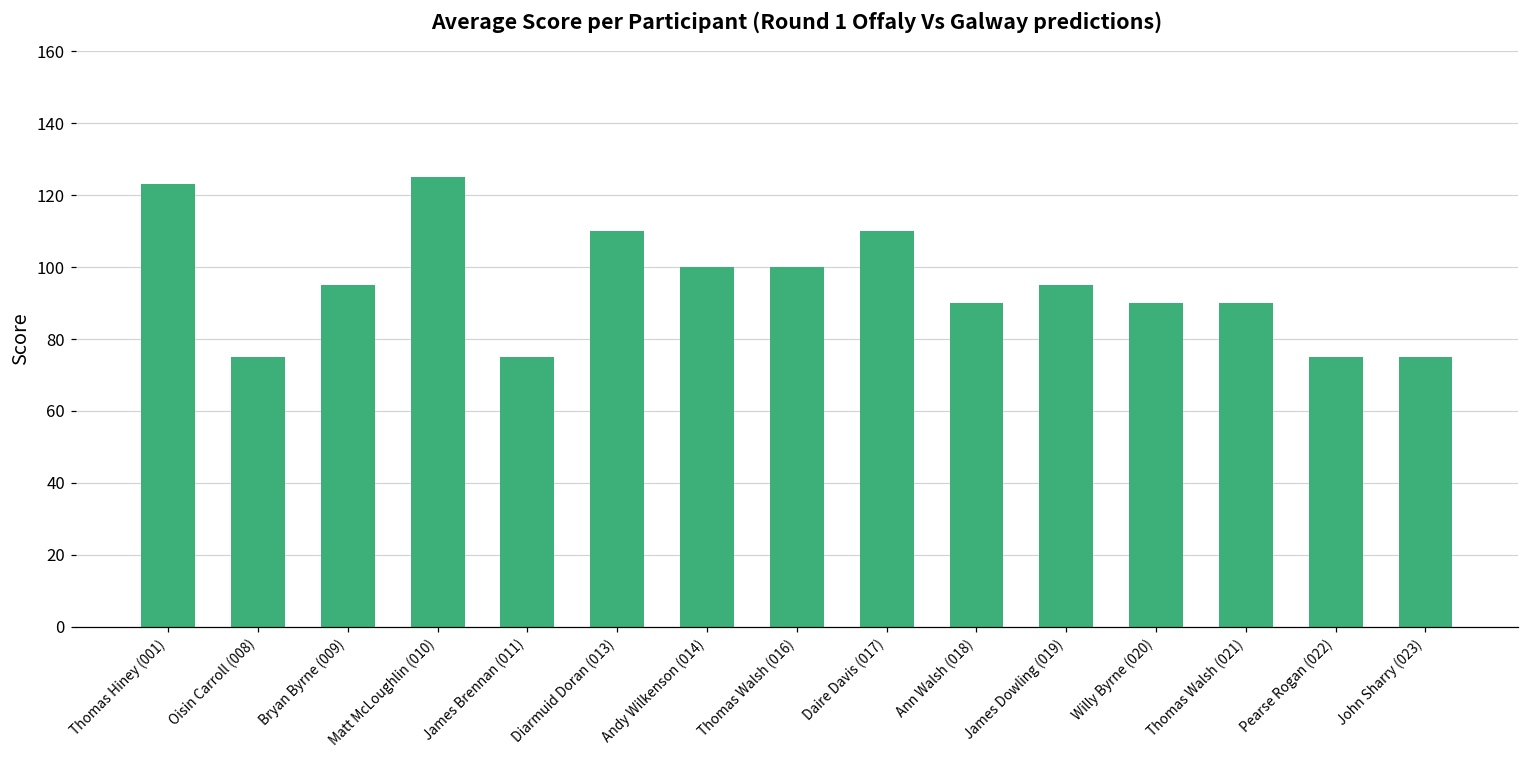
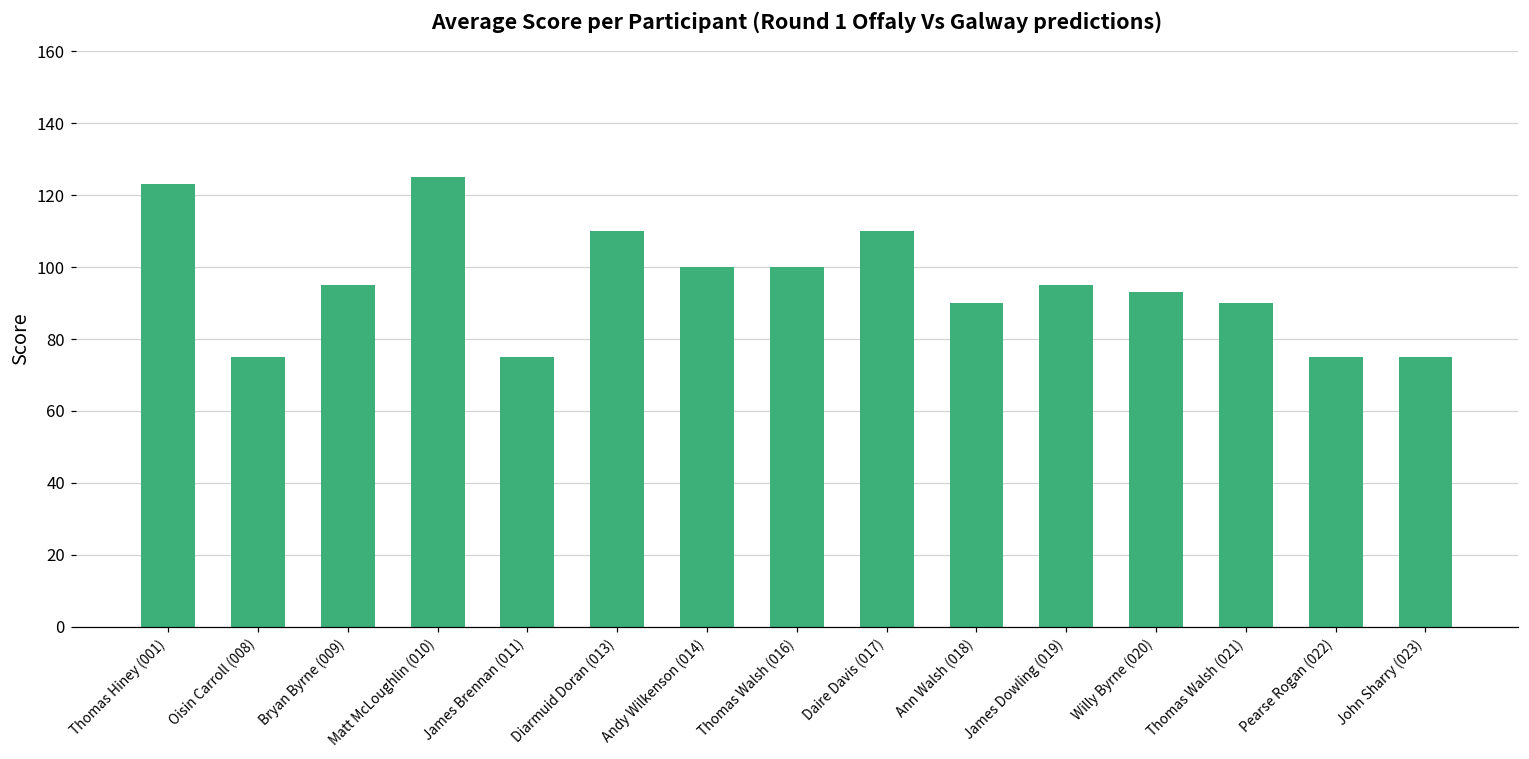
  {
    "Thomas Hiney (001)": 123,
    "Oisin Carroll (008)": 75,
    "Bryan Byrne (009)": 95,
    "Matt McLoughlin (010)": 125,
    "James Brennan (011)": 75,
    "Diarmuid Doran (013)": 110,
    "Andy Wilkenson (014)": 100,
    "Thomas Walsh (016)": 100,
    "Daire Davis (017)": 110,
    "Ann Walsh (018)": 90,
    "James Dowling (019)": 95,
-   "Willy Byrne (020)": 90,
+   "Willy Byrne (020)": 93,
    "Thomas Walsh (021)": 90,
    "Pearse Rogan (022)": 75,
    "John Sharry (023)": 75
  }
